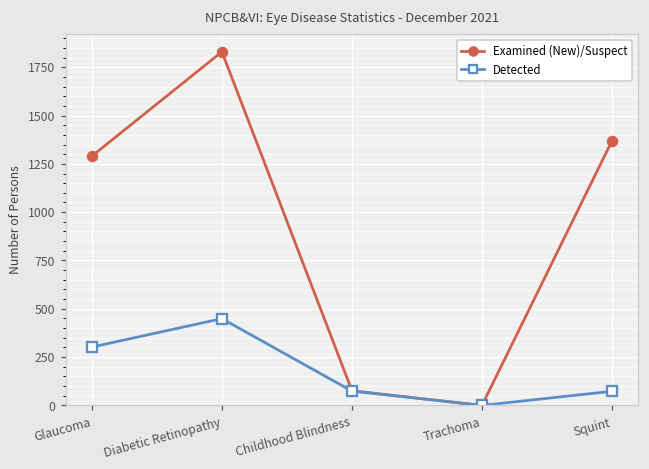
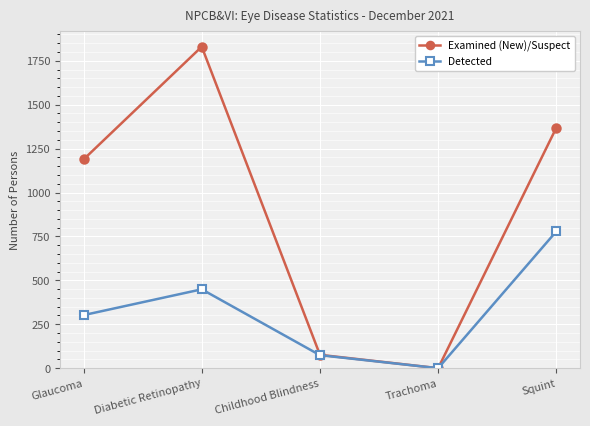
  {
    "Examined (New)/Suspect": {
-     "Glaucoma": 1290,
+     "Glaucoma": 1190,
      "Diabetic Retinopathy": 1830,
      "Squint": 1370
    },
    "Detected": {
      "Glaucoma": 300,
      "Diabetic Retinopathy": 450,
-     "Squint": 70
+     "Squint": 780
    }
  }
